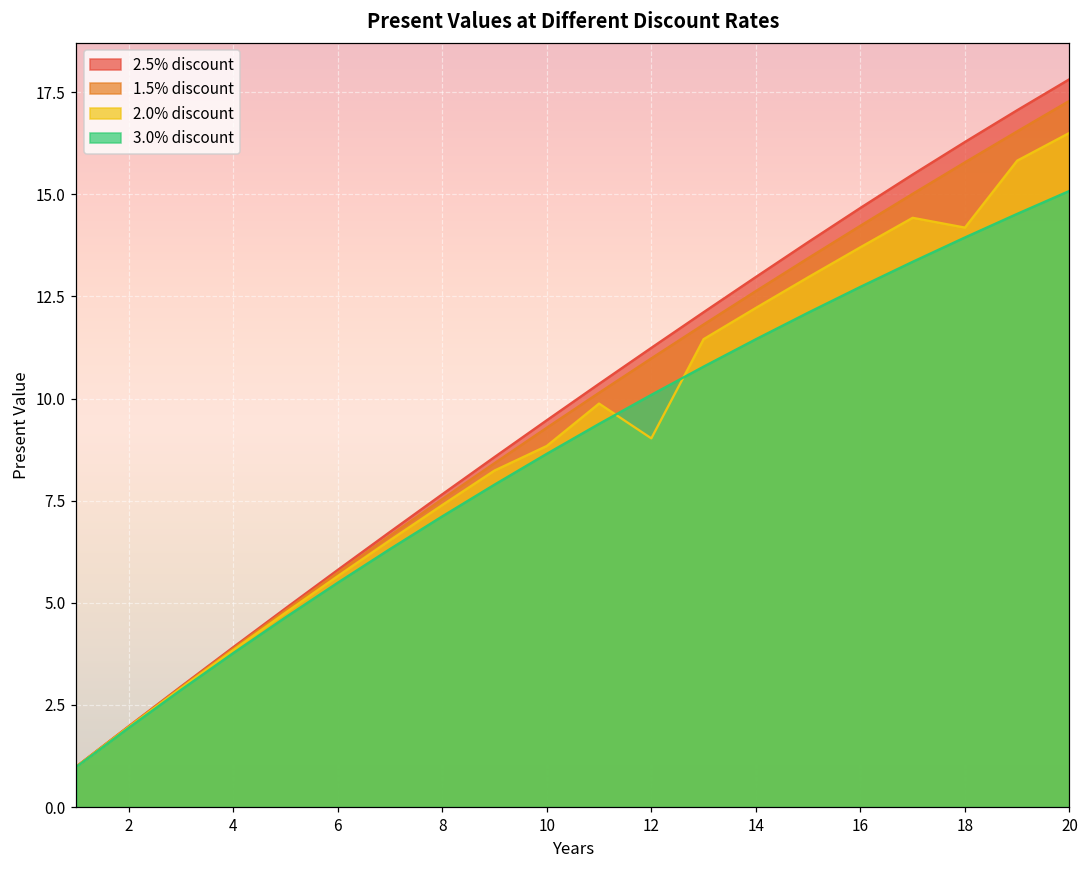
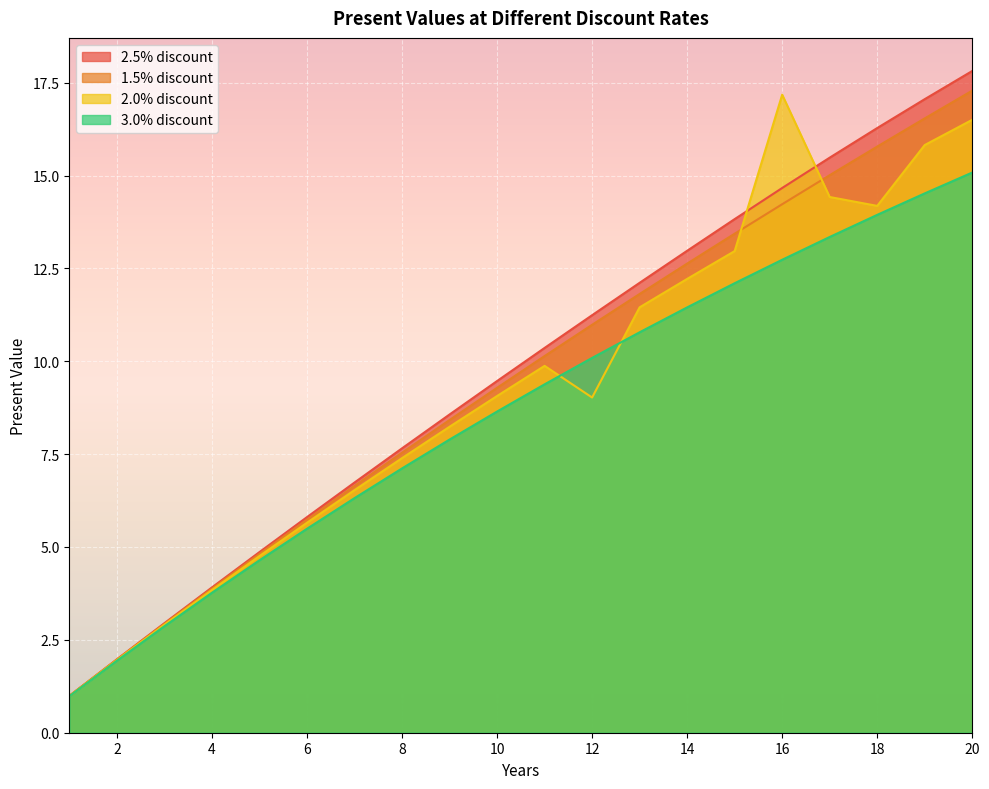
  {
    "2.0% discount": {
      "6": 5.7,
      "8": 7.4,
-     "10": 8.8,
+     "10": 9.1,
      "12": 9.0,
      "14": 12.2,
-     "16": 13.7,
+     "16": 17.2,
      "18": 14.2,
      "20": 16.5
    },
    "3.0% discount": {
      "4": 3.8,
      "6": 5.5,
      "8": 7.1,
      "10": 8.6,
      "12": 10.1,
      "14": 11.5,
      "16": 12.7,
      "18": 13.9,
      "20": 15.1
    }
  }
